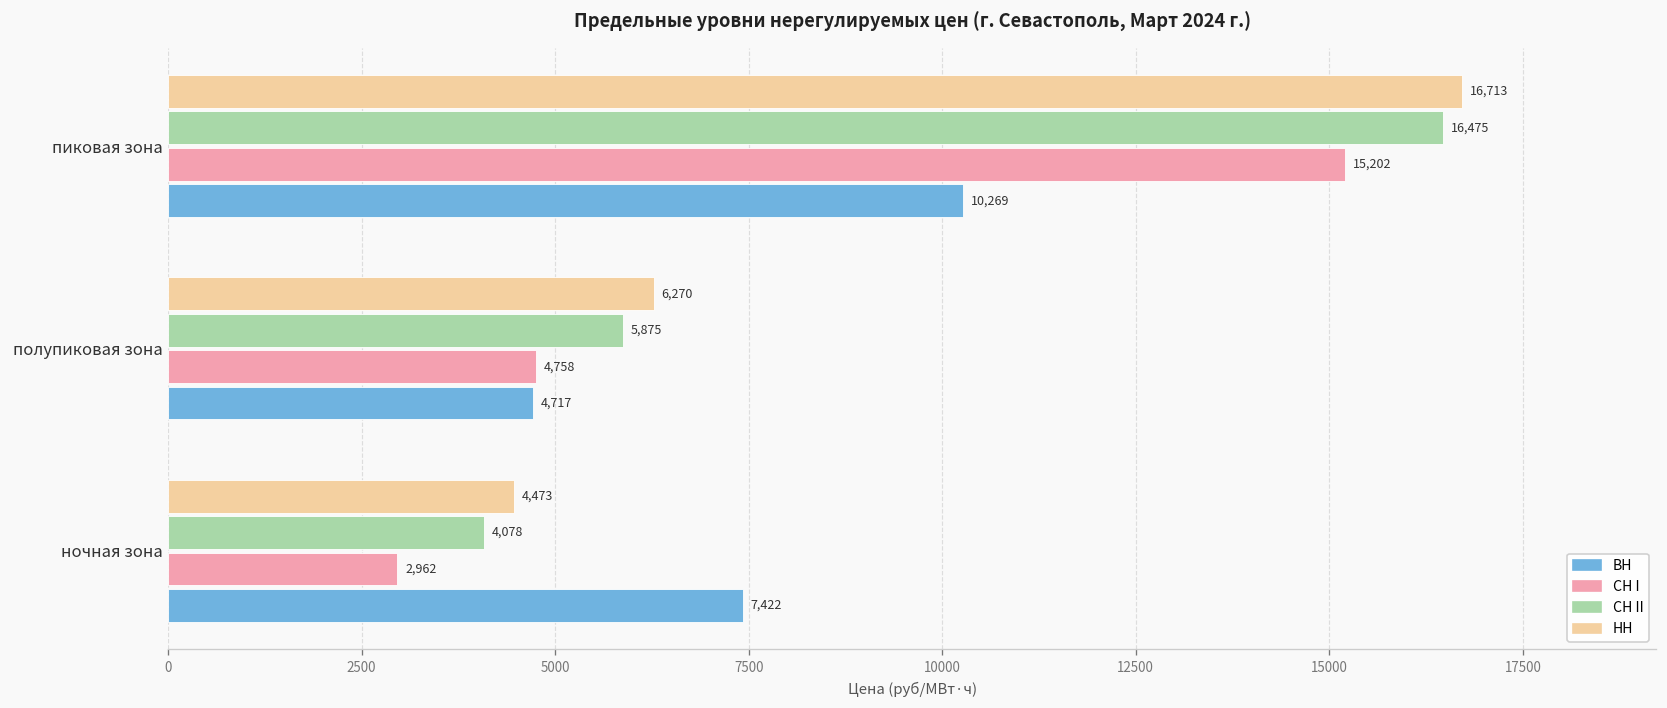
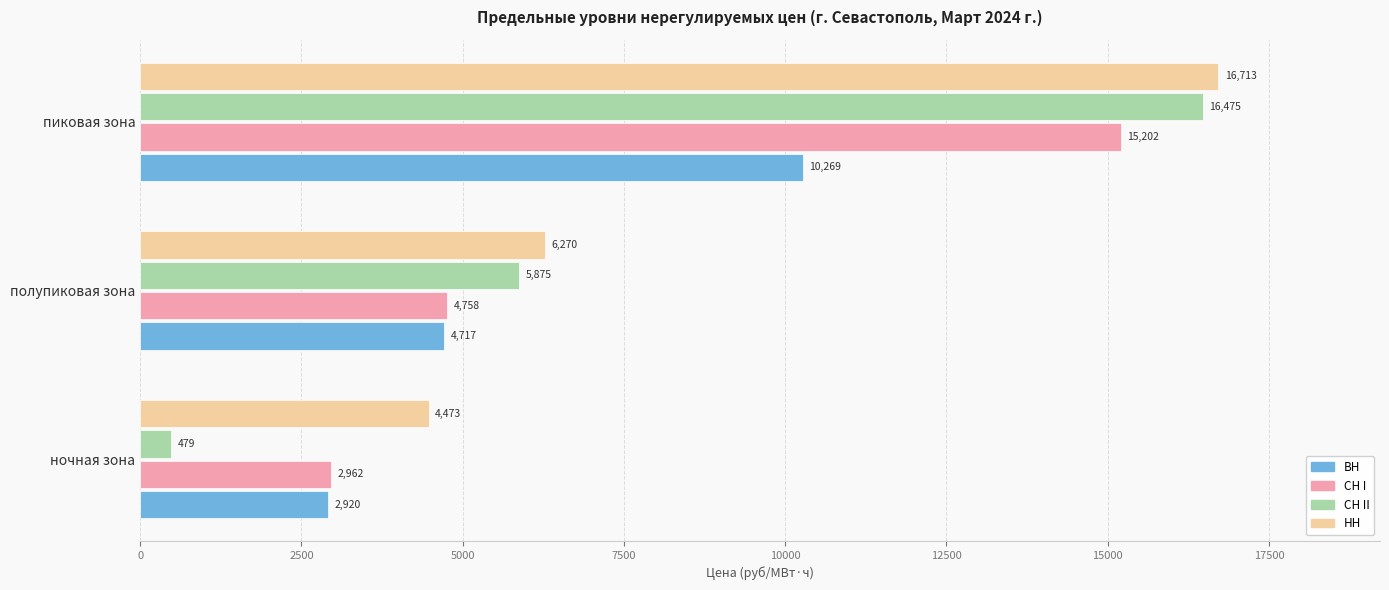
  {
    "ВН": {
      "пиковая зона": "10,269",
      "полупиковая зона": "4,717",
-     "ночная зона": "7,422"
+     "ночная зона": "2,920"
    },
    "СН II": {
      "пиковая зона": "16,475",
      "полупиковая зона": "5,875",
-     "ночная зона": "4,078"
+     "ночная зона": "479"
    }
  }
